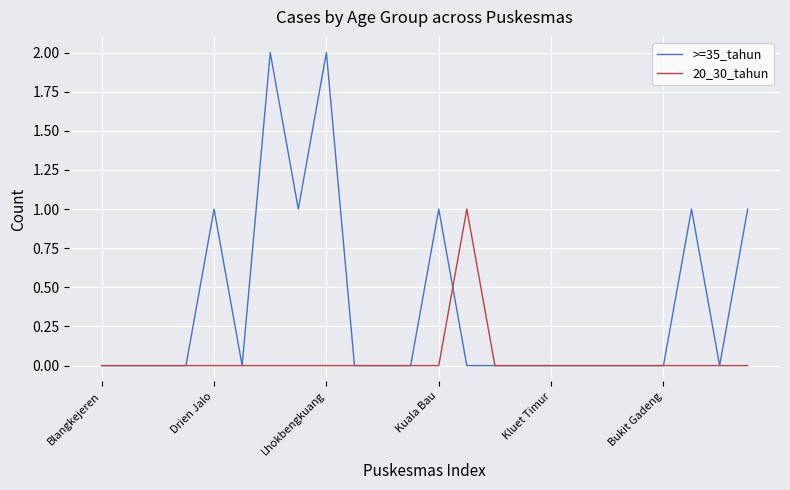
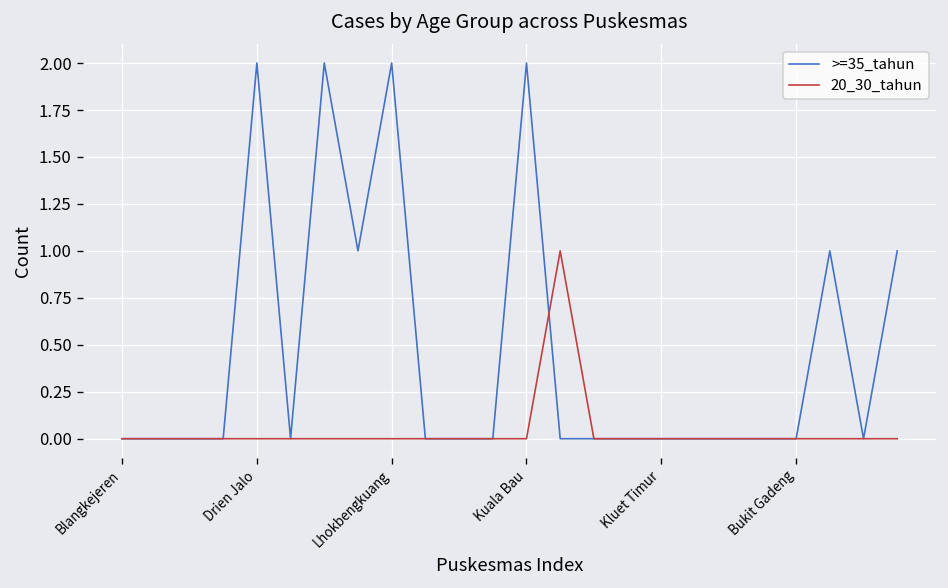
  {
    ">=35_tahun": {
-     "Drien Jalo": 1,
+     "Drien Jalo": 2,
      "Lhokbengkuang": 2,
-     "Kuala Bau": 1
+     "Kuala Bau": 2
    },
    "20_30_tahun": {
      "Drien Jalo": 0,
      "Lhokbengkuang": 0,
      "Kuala Bau": 0
    }
  }
